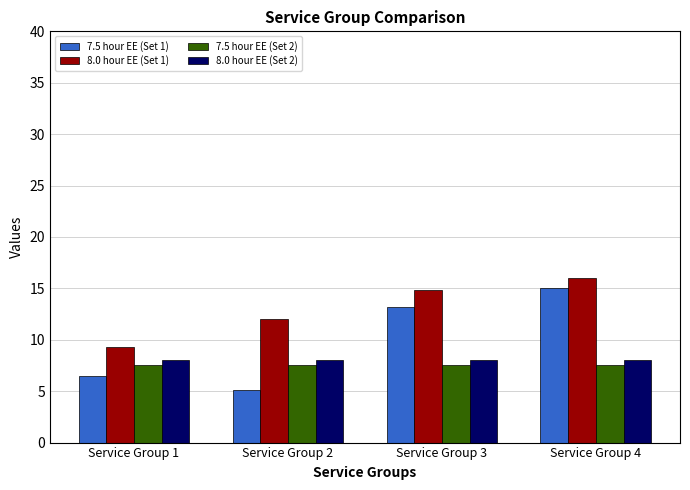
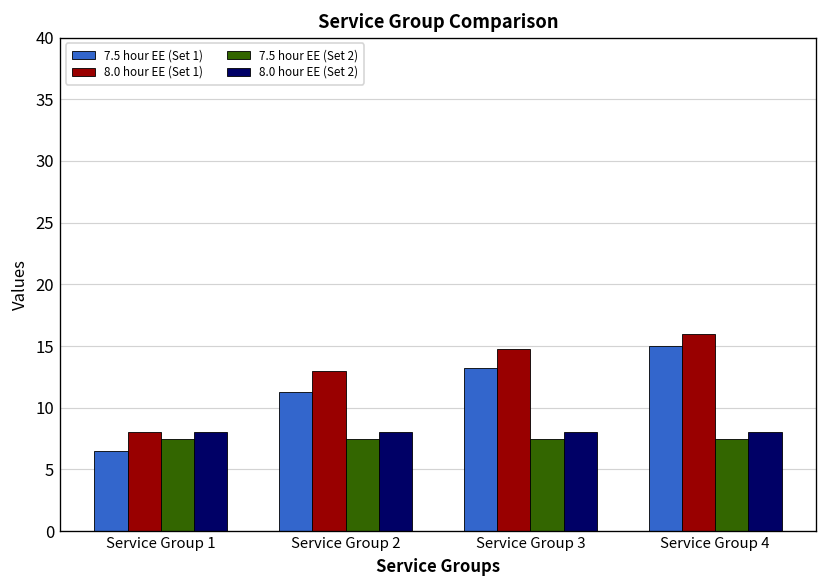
  {
    "7.5 hour EE (Set 1)": {
      "Service Group 1": 6.5,
-     "Service Group 2": 5.1,
+     "Service Group 2": 11.3,
      "Service Group 3": 13.2,
      "Service Group 4": 15.0
    },
    "8.0 hour EE (Set 1)": {
-     "Service Group 1": 9.3,
-     "Service Group 2": 12,
+     "Service Group 1": 8.0,
+     "Service Group 2": 13,
      "Service Group 3": 14.8,
      "Service Group 4": 16.0
    },
    "7.5 hour EE (Set 2)": {
      "Service Group 1": 7.5,
      "Service Group 2": 7.5,
      "Service Group 3": 7.5,
      "Service Group 4": 7.5
    },
    "8.0 hour EE (Set 2)": {
      "Service Group 1": 8.0,
      "Service Group 2": 8.0,
      "Service Group 3": 8.0,
      "Service Group 4": 8.0
    }
  }
